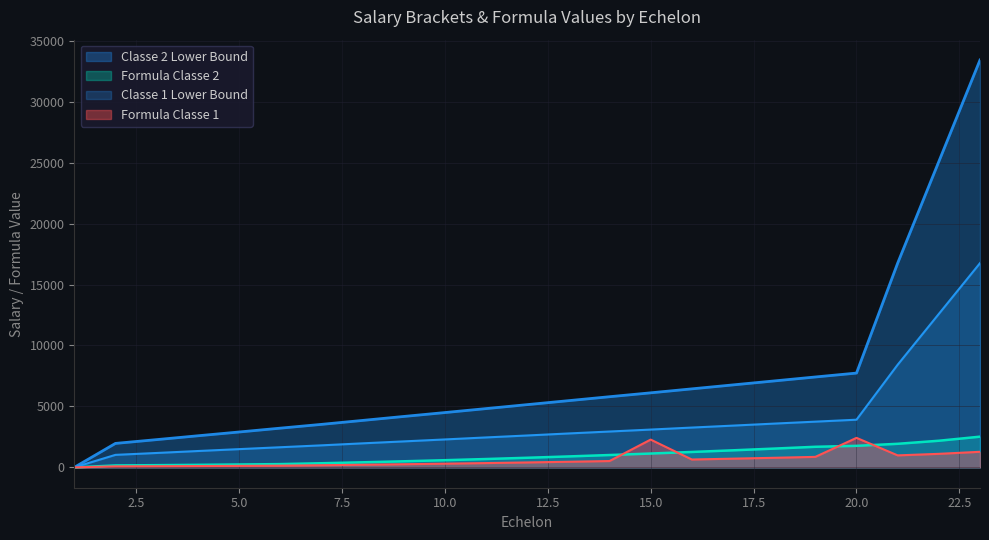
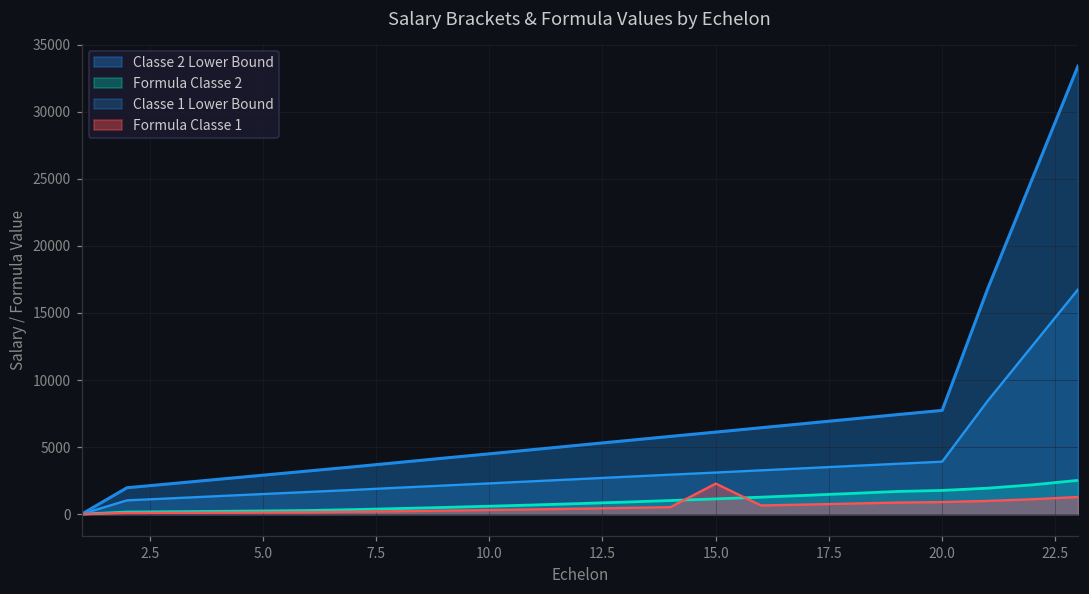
  {
    "Formula Classe 1": {
      "10.0": 300,
      "15.0": 2300,
-     "20.0": 2400
+     "20.0": 900
    }
  }
